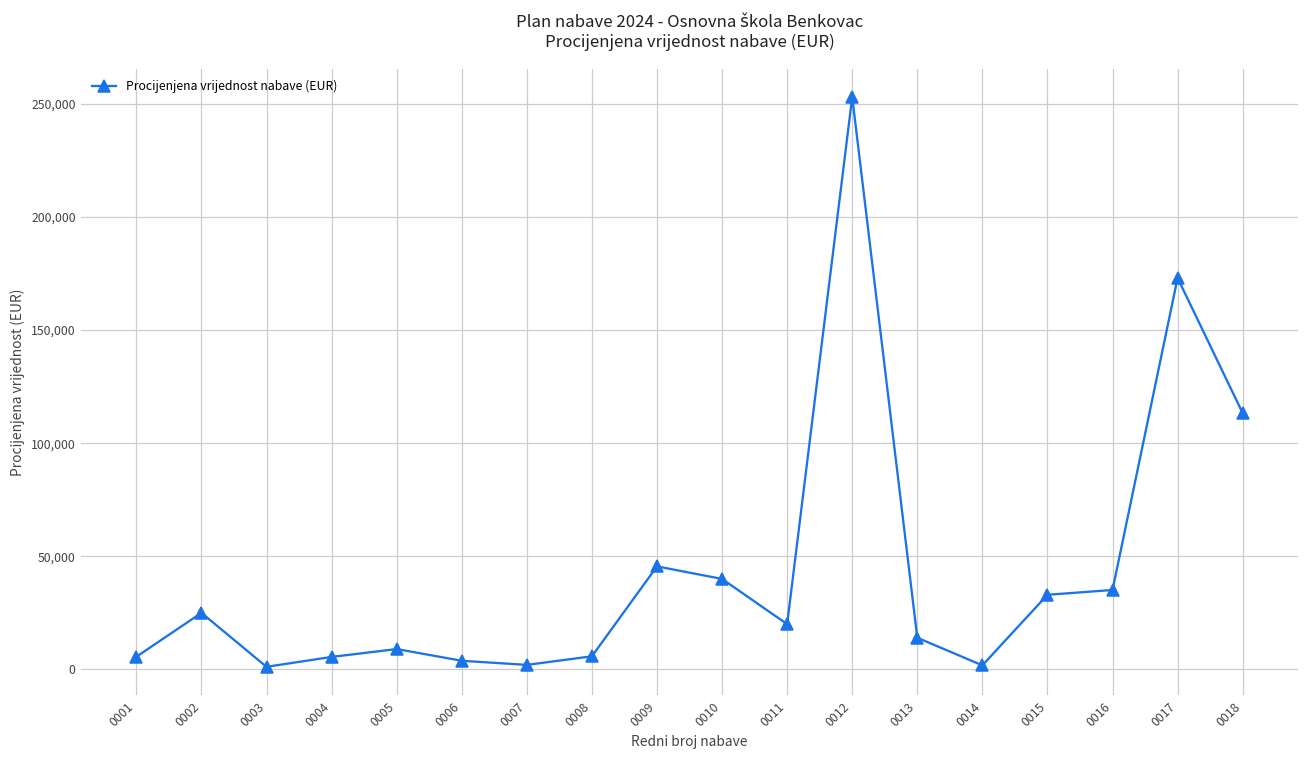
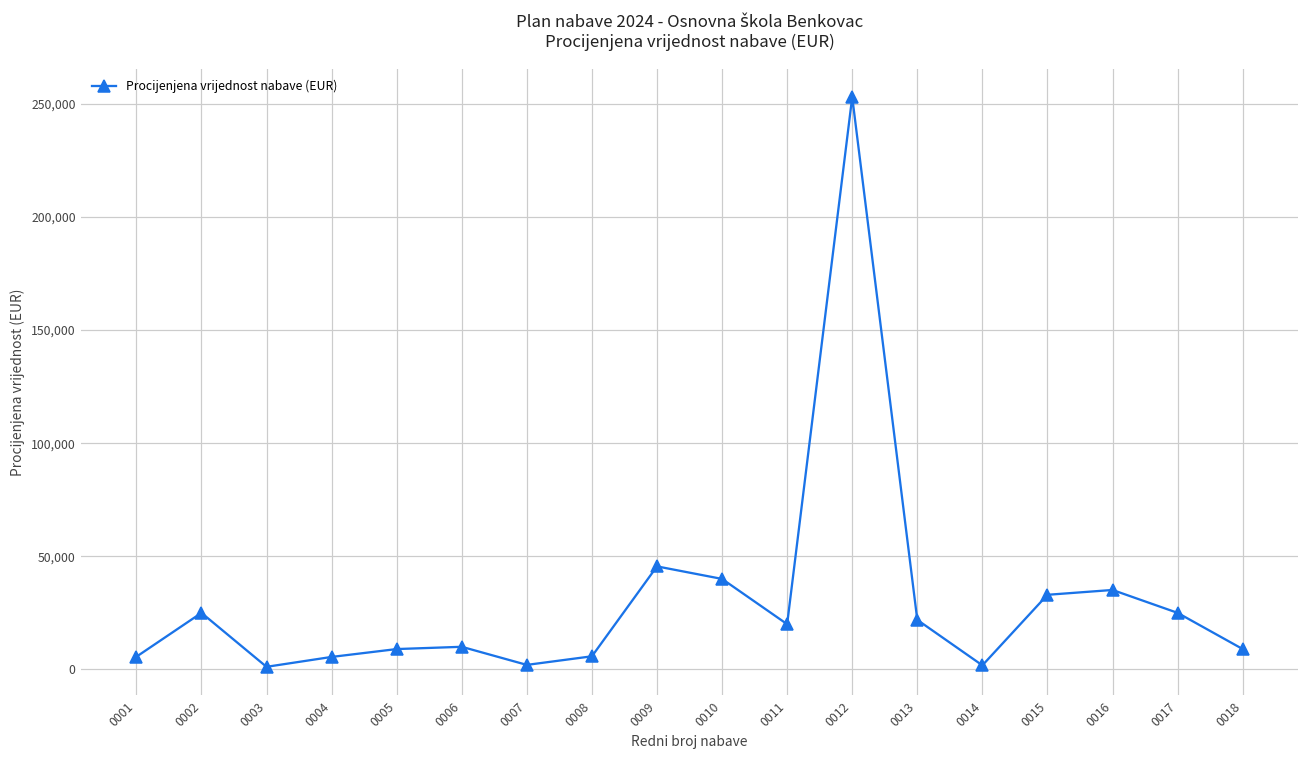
  {
    "0001": "6,000",
    "0002": "25,000",
    "0003": "1,000",
    "0004": "6,000",
    "0005": "9,000",
-   "0006": "4,000",
+   "0006": "10,000",
    "0007": "2,000",
    "0008": "6,000",
    "0009": "46,000",
    "0010": "40,000",
    "0011": "20,000",
    "0012": "253,000",
-   "0013": "14,000",
+   "0013": "22,000",
    "0014": "2,000",
    "0015": "33,000",
    "0016": "35,000",
-   "0017": "173,000",
-   "0018": "113,000"
+   "0017": "25,000",
+   "0018": "9,000"
  }
